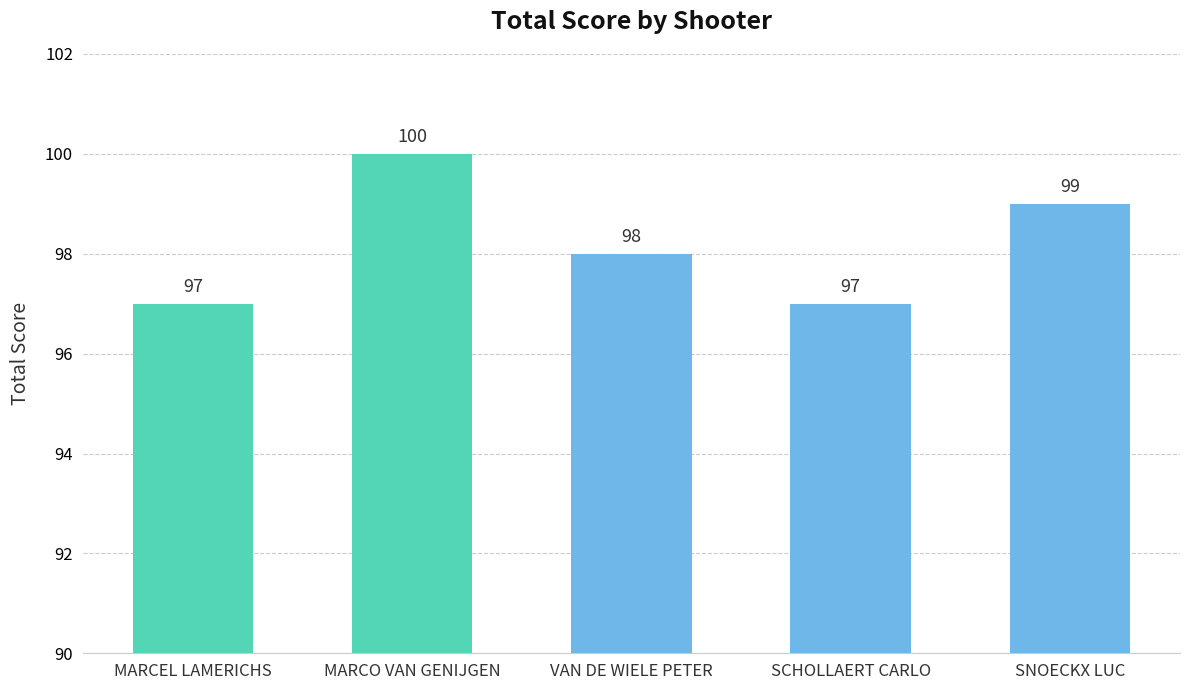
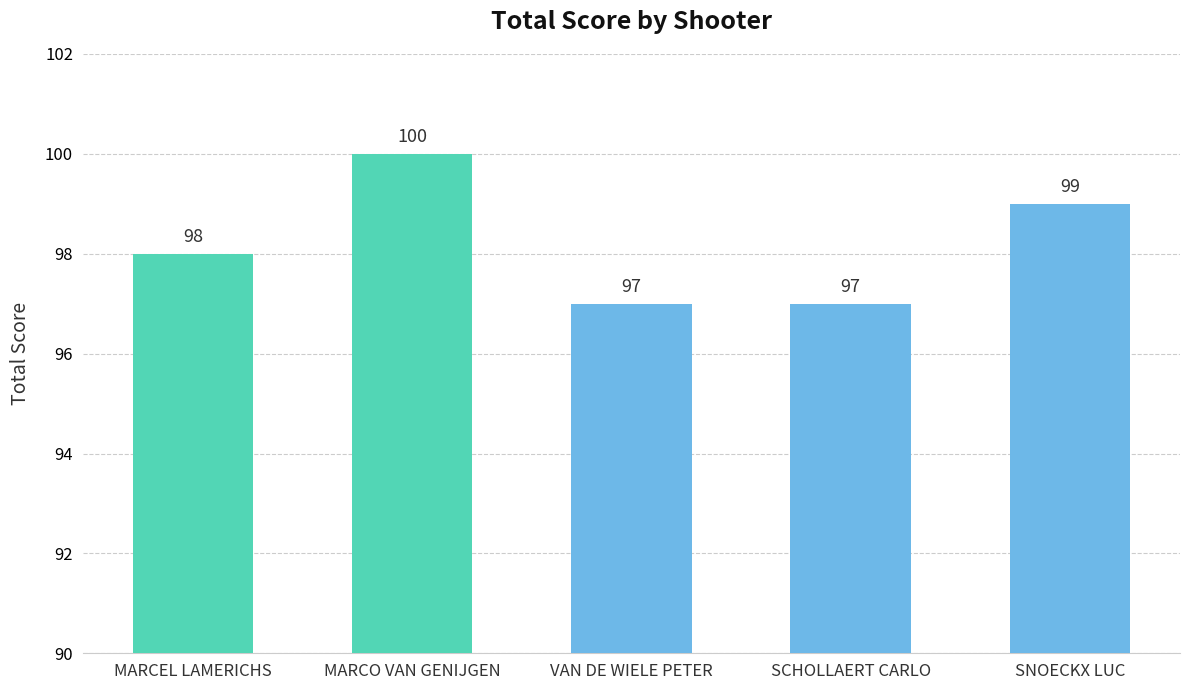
  {
-   "MARCEL LAMERICHS": 97,
+   "MARCEL LAMERICHS": 98,
    "MARCO VAN GENIJGEN": 100,
-   "VAN DE WIELE PETER": 98,
+   "VAN DE WIELE PETER": 97,
    "SCHOLLAERT CARLO": 97,
    "SNOECKX LUC": 99
  }
